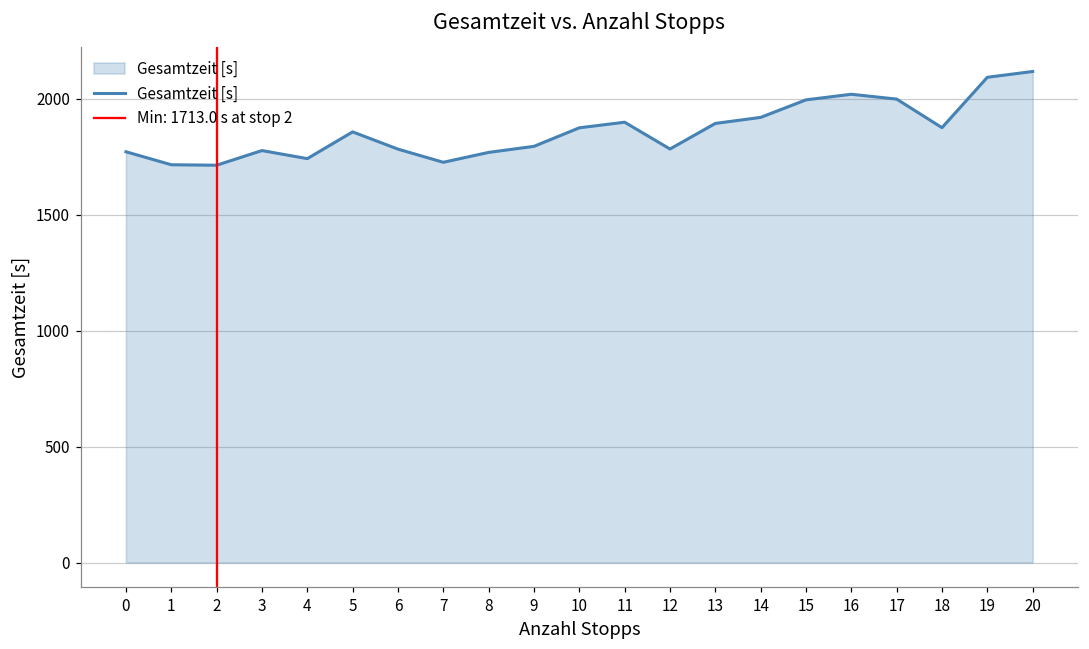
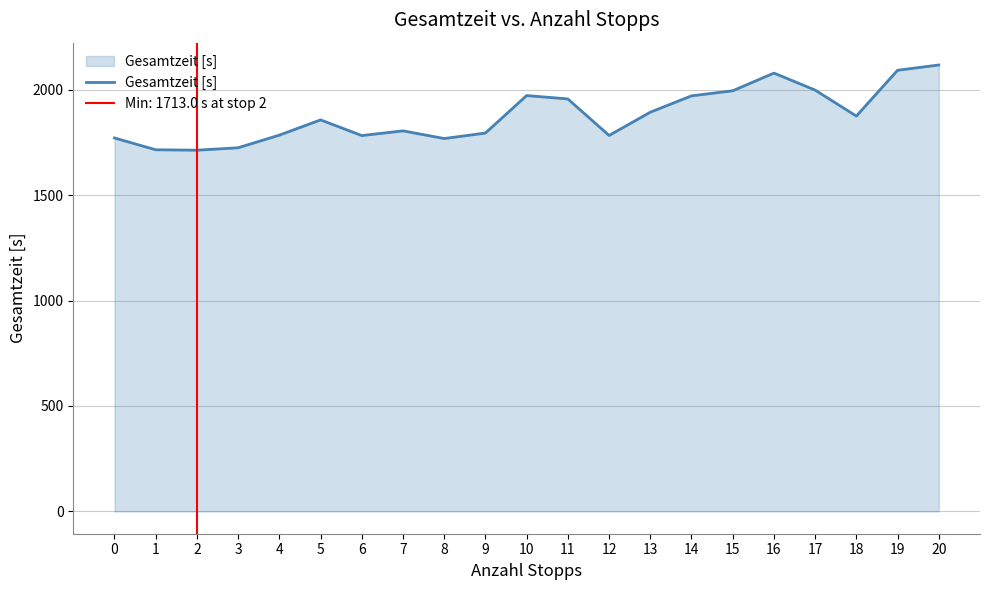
  {
    "0": 1770,
    "1": 1720,
    "2": 1710,
-   "3": 1780,
-   "4": 1740,
+   "3": 1720,
+   "4": 1780,
    "5": 1860,
    "6": 1780,
-   "7": 1730,
+   "7": 1800,
    "8": 1770,
    "9": 1790,
-   "10": 1870,
-   "11": 1900,
+   "10": 1970,
+   "11": 1960,
    "12": 1780,
    "13": 1890,
-   "14": 1920,
+   "14": 1970,
    "15": 1990,
-   "16": 2020,
+   "16": 2080,
    "17": 2000,
    "18": 1870,
    "19": 2090,
    "20": 2120
  }
